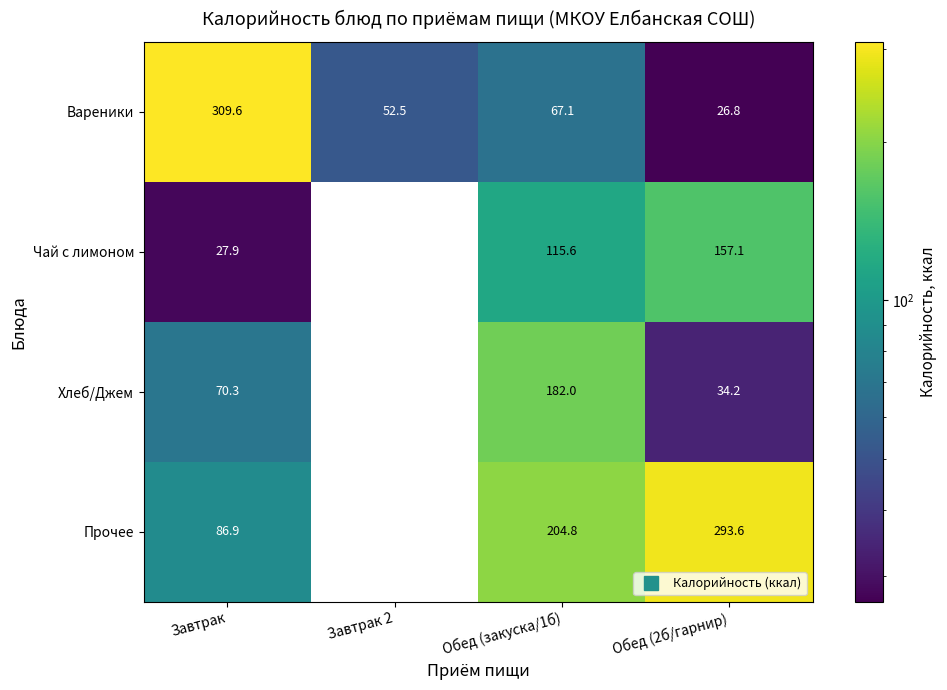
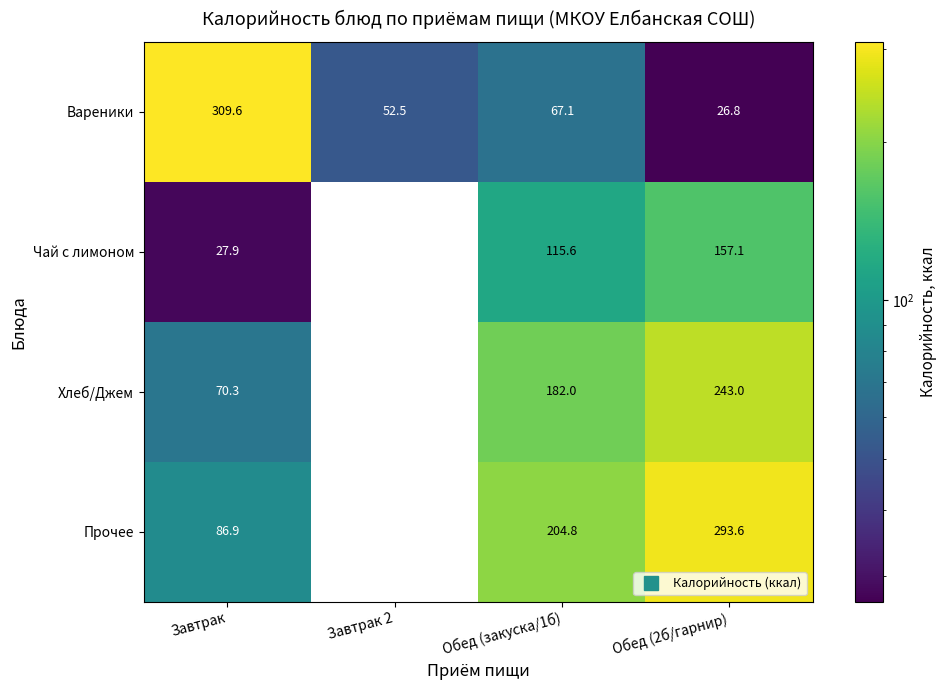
  {
    "Вареники": {
      "Завтрак": 309.6,
      "Завтрак 2": 52.5,
      "Обед (закуска/1б)": 67.1,
      "Обед (2б/гарнир)": 26.8
    },
    "Чай с лимоном": {
      "Завтрак": 27.9,
      "Обед (закуска/1б)": 115.6,
      "Обед (2б/гарнир)": 157.1
    },
    "Хлеб/Джем": {
      "Завтрак": 70.3,
      "Обед (закуска/1б)": 182.0,
-     "Обед (2б/гарнир)": 34.2
+     "Обед (2б/гарнир)": 243.0
    },
    "Прочее": {
      "Завтрак": 86.9,
      "Обед (закуска/1б)": 204.8,
      "Обед (2б/гарнир)": 293.6
    }
  }
